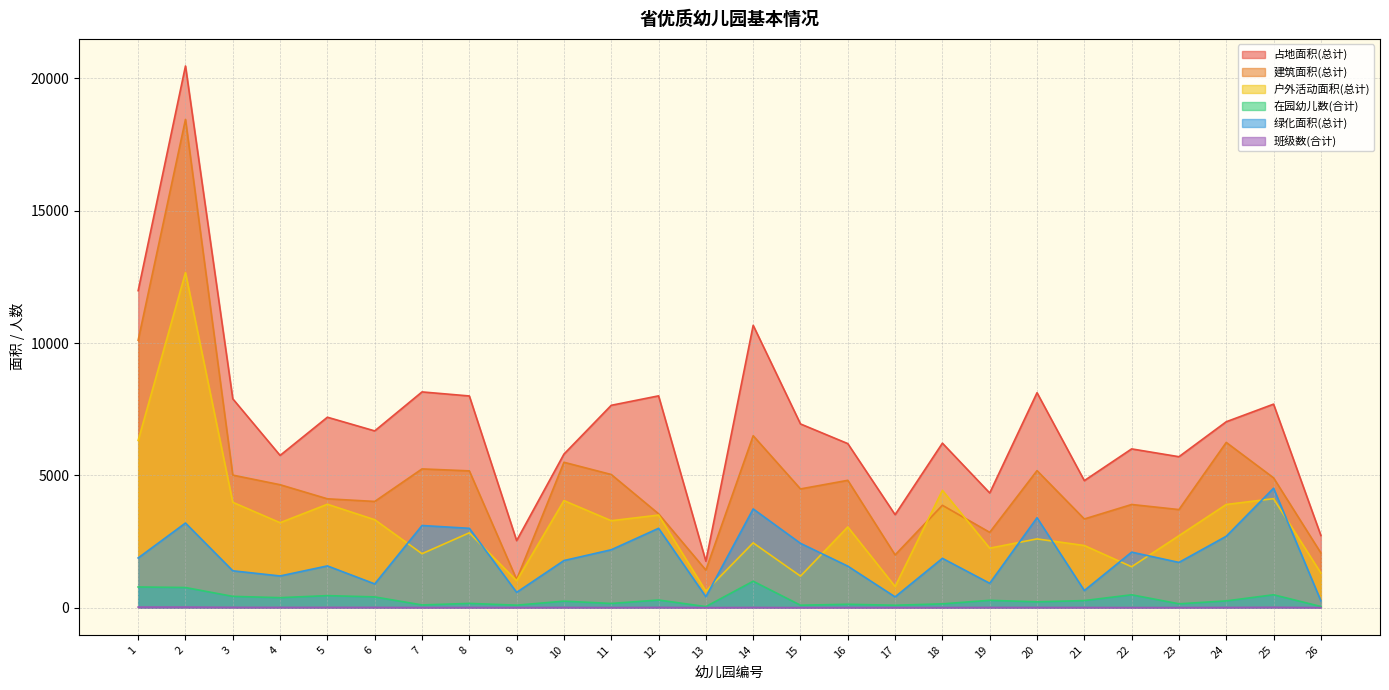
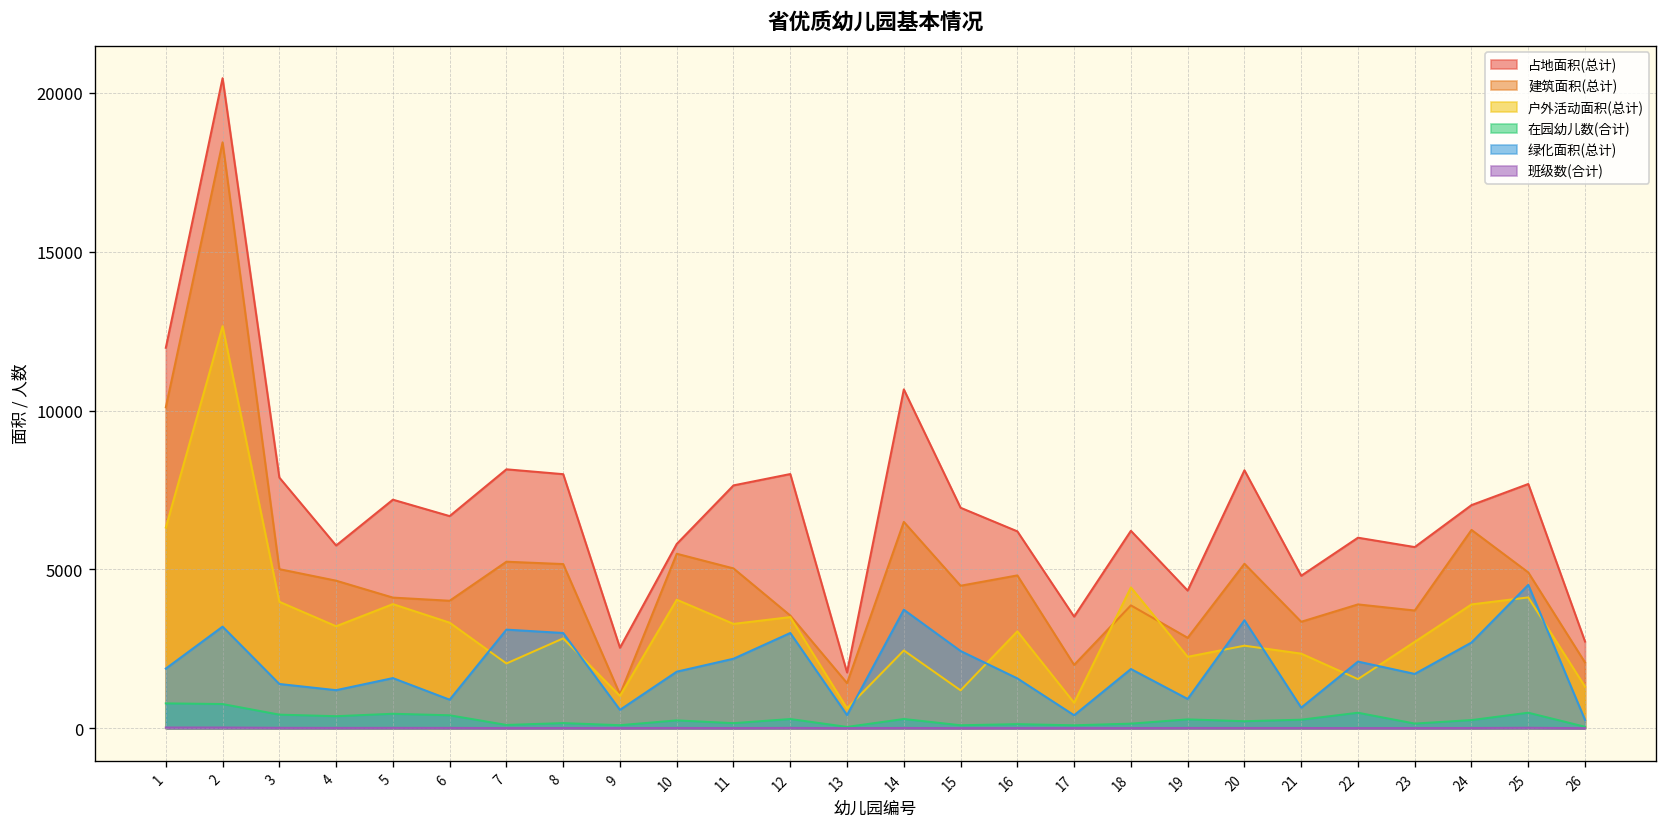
  {
    "户外活动面积(总计)": {
      "1": 6300,
      "2": 12700,
      "3": 4000,
      "4": 3200,
      "5": 3900,
      "6": 3300,
      "7": 2000,
      "8": 2800,
      "10": 4000,
      "11": 3300,
      "13": 600,
      "14": 2500,
      "15": 1200,
      "16": 3100,
      "17": 800,
      "18": 4400,
      "19": 2300,
      "20": 2600,
      "21": 2400,
      "22": 1500,
      "23": 2700,
      "24": 3900,
      "25": 4100,
      "26": 1300
    },
    "在园幼儿数(合计)": {
      "1": 800,
      "2": 800,
      "3": 400,
      "4": 400,
      "5": 500,
      "6": 400,
      "7": 100,
      "8": 200,
      "10": 200,
      "11": 200,
      "12": 300,
-     "14": 1000,
+     "14": 300,
      "16": 100,
      "18": 100,
      "19": 300,
      "20": 200,
      "21": 300,
      "22": 500,
      "23": 100,
      "24": 300,
      "25": 500
    },
    "绿化面积(总计)": {
      "1": 1900,
      "2": 3200,
      "3": 1400,
      "4": 1200,
      "5": 1600,
      "6": 900,
      "7": 3100,
      "8": 3000,
      "9": 600,
      "10": 1800,
      "11": 2200,
      "12": 3000,
      "13": 400,
      "14": 3700,
      "15": 2400,
      "16": 1600,
      "17": 400,
      "18": 1900,
      "19": 900,
      "20": 3400,
      "21": 700,
      "22": 2100,
      "23": 1700,
      "24": 2700,
      "25": 4500,
      "26": 300
    },
    "班级数(合计)": {
      "1": 0,
      "2": 0,
      "3": 0,
      "4": 0,
      "5": 0,
      "6": 0,
      "7": 0,
      "8": 0,
      "10": 0,
      "11": 0,
      "12": 0,
      "14": 0,
      "16": 0,
      "18": 0,
      "19": 0,
      "20": 0,
      "21": 0,
      "22": 0,
      "23": 0,
      "24": 0,
      "25": 0
    }
  }
